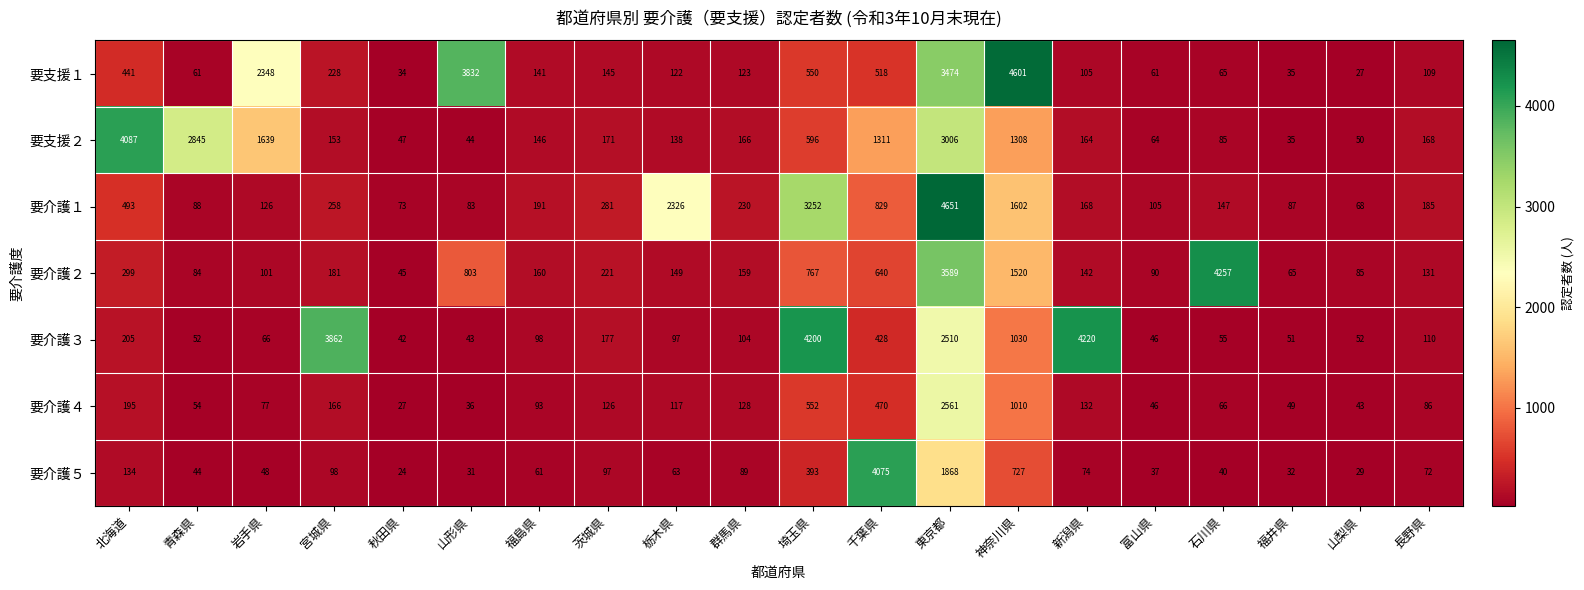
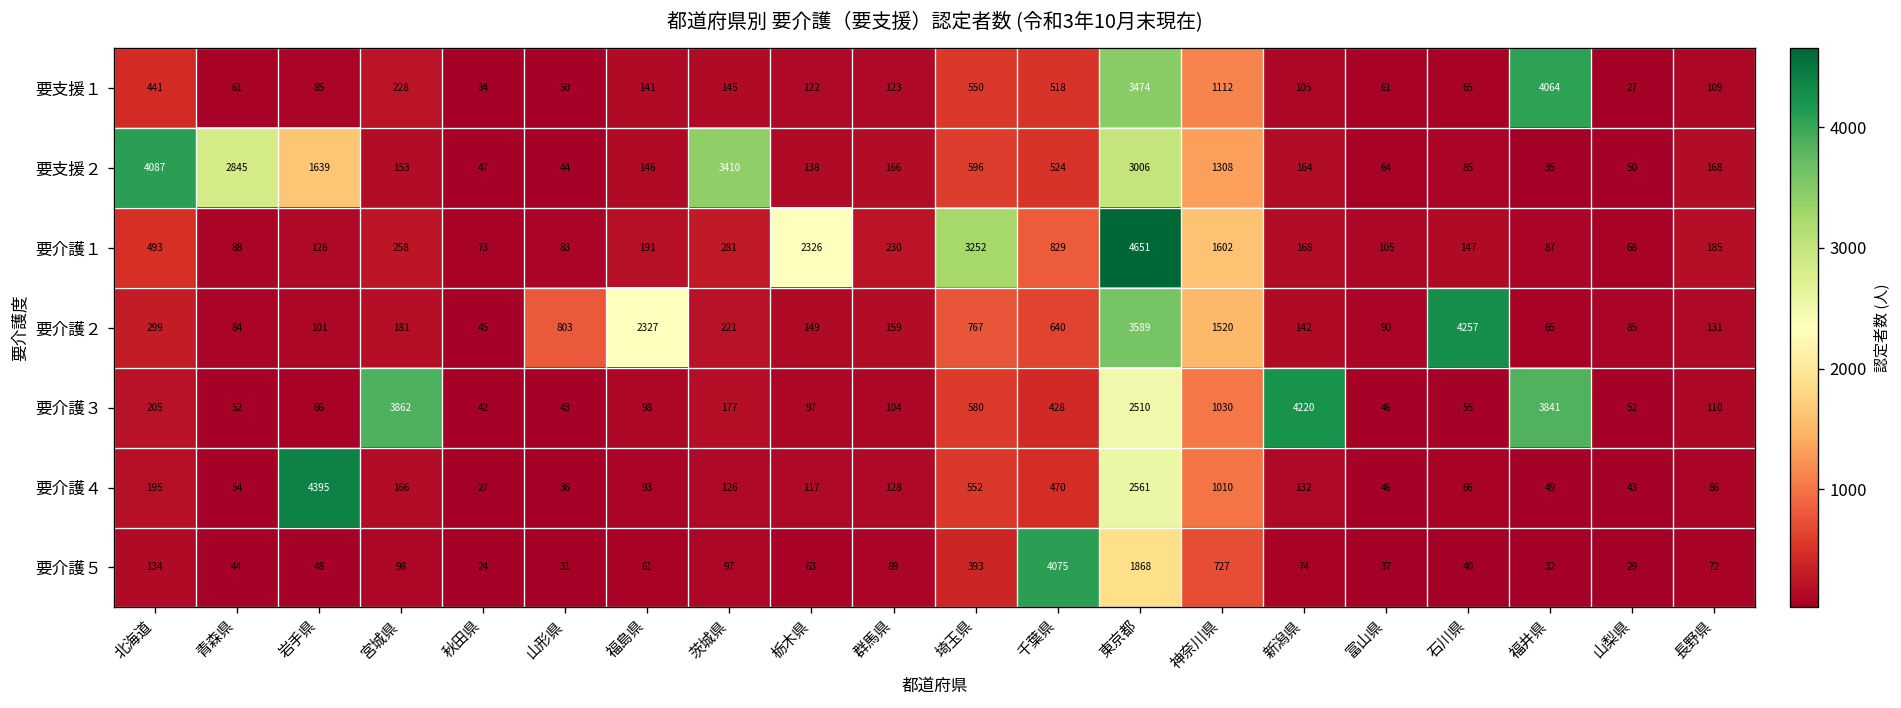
  {
    "要支援１": {
      "北海道": 441,
      "青森県": 61,
-     "岩手県": 2348,
+     "岩手県": 85,
      "宮城県": 228,
      "秋田県": 34,
-     "山形県": 3832,
+     "山形県": 50,
      "福島県": 141,
      "茨城県": 145,
      "栃木県": 122,
      "群馬県": 123,
      "埼玉県": 550,
      "千葉県": 518,
      "東京都": 3474,
-     "神奈川県": 4601,
+     "神奈川県": 1112,
      "新潟県": 105,
      "富山県": 61,
      "石川県": 65,
-     "福井県": 35,
+     "福井県": 4064,
      "山梨県": 27,
      "長野県": 109
    },
    "要支援２": {
      "北海道": 4087,
      "青森県": 2845,
      "岩手県": 1639,
      "宮城県": 153,
      "秋田県": 47,
      "山形県": 44,
      "福島県": 146,
-     "茨城県": 171,
+     "茨城県": 3410,
      "栃木県": 138,
      "群馬県": 166,
      "埼玉県": 596,
-     "千葉県": 1311,
+     "千葉県": 524,
      "東京都": 3006,
      "神奈川県": 1308,
      "新潟県": 164,
      "富山県": 64,
      "石川県": 85,
      "福井県": 35,
      "山梨県": 50,
      "長野県": 168
    },
    "要介護１": {
      "北海道": 493,
      "青森県": 88,
      "岩手県": 126,
      "宮城県": 258,
      "秋田県": 73,
      "山形県": 83,
      "福島県": 191,
      "茨城県": 281,
      "栃木県": 2326,
      "群馬県": 230,
      "埼玉県": 3252,
      "千葉県": 829,
      "東京都": 4651,
      "神奈川県": 1602,
      "新潟県": 168,
      "富山県": 105,
      "石川県": 147,
      "福井県": 87,
      "山梨県": 68,
      "長野県": 185
    },
    "要介護２": {
      "北海道": 299,
      "青森県": 84,
      "岩手県": 101,
      "宮城県": 181,
      "秋田県": 45,
      "山形県": 803,
-     "福島県": 160,
+     "福島県": 2327,
      "茨城県": 221,
      "栃木県": 149,
      "群馬県": 159,
      "埼玉県": 767,
      "千葉県": 640,
      "東京都": 3589,
      "神奈川県": 1520,
      "新潟県": 142,
      "富山県": 90,
      "石川県": 4257,
      "福井県": 65,
      "山梨県": 85,
      "長野県": 131
    },
    "要介護３": {
      "北海道": 205,
      "青森県": 52,
      "岩手県": 66,
      "宮城県": 3862,
      "秋田県": 42,
      "山形県": 43,
      "福島県": 98,
      "茨城県": 177,
      "栃木県": 97,
      "群馬県": 104,
-     "埼玉県": 4200,
+     "埼玉県": 580,
      "千葉県": 428,
      "東京都": 2510,
      "神奈川県": 1030,
      "新潟県": 4220,
      "富山県": 46,
      "石川県": 55,
-     "福井県": 51,
+     "福井県": 3841,
      "山梨県": 52,
      "長野県": 110
    },
    "要介護４": {
      "北海道": 195,
      "青森県": 54,
-     "岩手県": 77,
+     "岩手県": 4395,
      "宮城県": 166,
      "秋田県": 27,
      "山形県": 36,
      "福島県": 93,
      "茨城県": 126,
      "栃木県": 117,
      "群馬県": 128,
      "埼玉県": 552,
      "千葉県": 470,
      "東京都": 2561,
      "神奈川県": 1010,
      "新潟県": 132,
      "富山県": 46,
      "石川県": 66,
      "福井県": 49,
      "山梨県": 43,
      "長野県": 86
    },
    "要介護５": {
      "北海道": 134,
      "青森県": 44,
      "岩手県": 48,
      "宮城県": 98,
      "秋田県": 24,
      "山形県": 31,
      "福島県": 61,
      "茨城県": 97,
      "栃木県": 63,
      "群馬県": 89,
      "埼玉県": 393,
      "千葉県": 4075,
      "東京都": 1868,
      "神奈川県": 727,
      "新潟県": 74,
      "富山県": 37,
      "石川県": 40,
      "福井県": 32,
      "山梨県": 29,
      "長野県": 72
    }
  }
